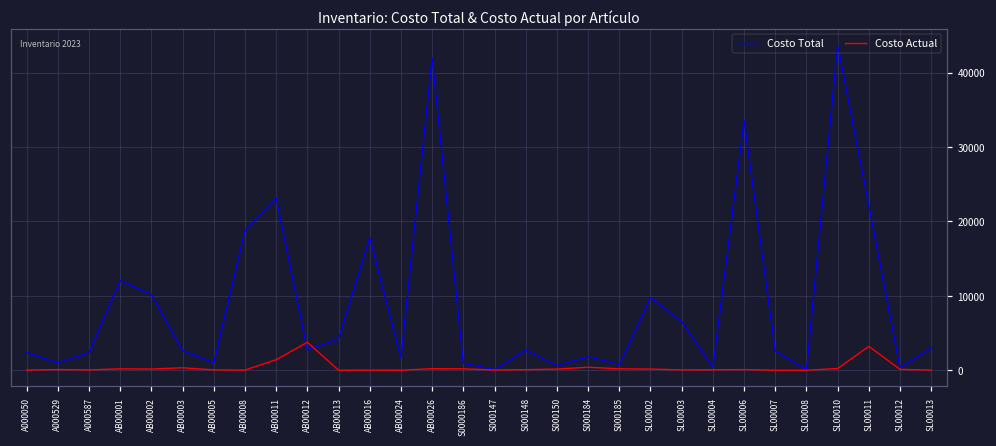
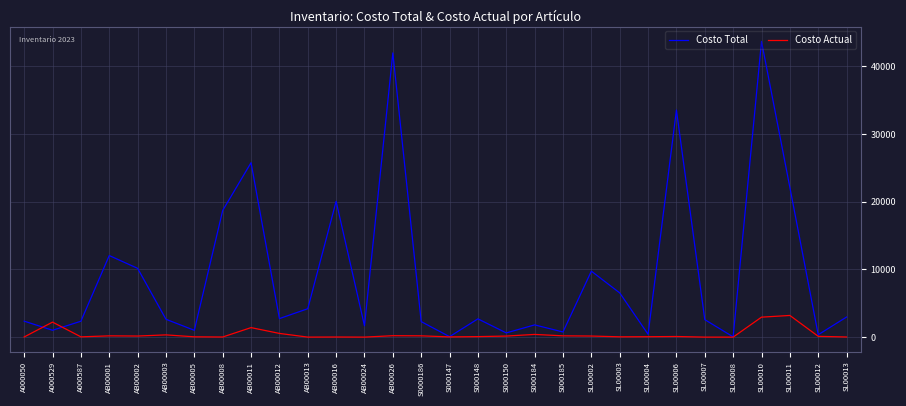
  {
    "Costo Total": {
      "A000050": 2000,
      "A000529": 1000,
      "A000587": 2000,
      "AB00001": 12000,
      "AB00002": 10000,
      "AB00003": 3000,
      "AB00005": 1000,
      "AB00008": 19000,
-     "AB00011": 23000,
+     "AB00011": 26000,
      "AB00012": 3000,
      "AB00013": 4000,
-     "AB00016": 18000,
+     "AB00016": 20000,
      "AB00024": 2000,
      "AB00026": 42000,
-     "S0000186": 1000,
+     "S0000186": 2000,
      "S000148": 3000,
      "S000150": 1000,
      "S000184": 2000,
      "S000185": 1000,
      "SL00002": 10000,
      "SL00003": 7000,
      "SL00006": 34000,
      "SL00007": 3000,
      "SL00011": 22000,
      "SL00013": 3000
    },
    "Costo Actual": {
      "A000050": 0,
-     "A000529": 0,
+     "A000529": 2000,
      "A000587": 0,
      "AB00001": 0,
      "AB00002": 0,
      "AB00003": 0,
      "AB00005": 0,
      "AB00008": 0,
      "AB00011": 1000,
-     "AB00012": 4000,
+     "AB00012": 1000,
      "AB00013": 0,
      "AB00016": 0,
      "AB00024": 0,
      "AB00026": 0,
      "S0000186": 0,
      "S000148": 0,
      "S000150": 0,
      "S000184": 0,
      "S000185": 0,
      "SL00002": 0,
      "SL00003": 0,
      "SL00006": 0,
      "SL00007": 0,
-     "SL00010": 0,
+     "SL00010": 3000,
      "SL00011": 3000,
      "SL00013": 0
    }
  }
